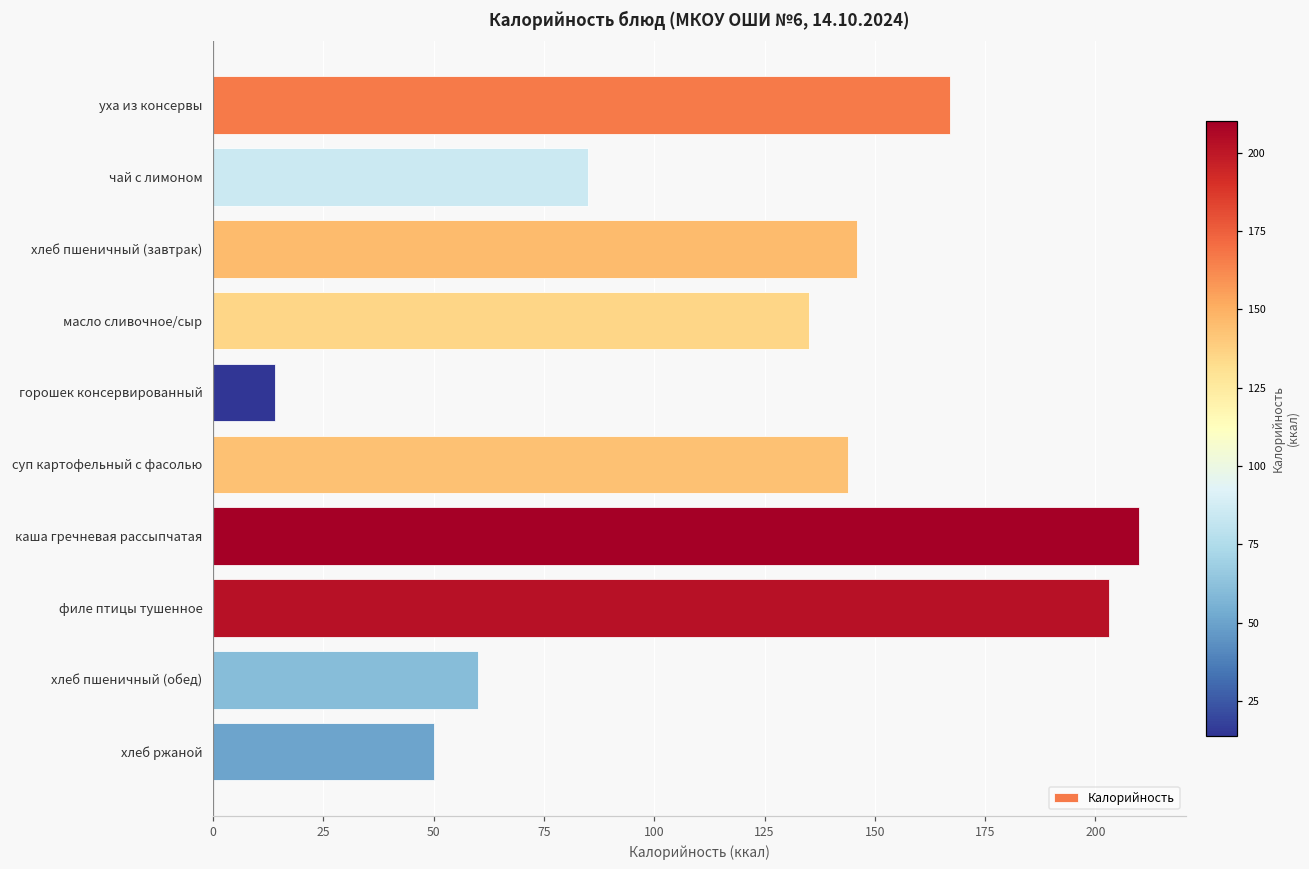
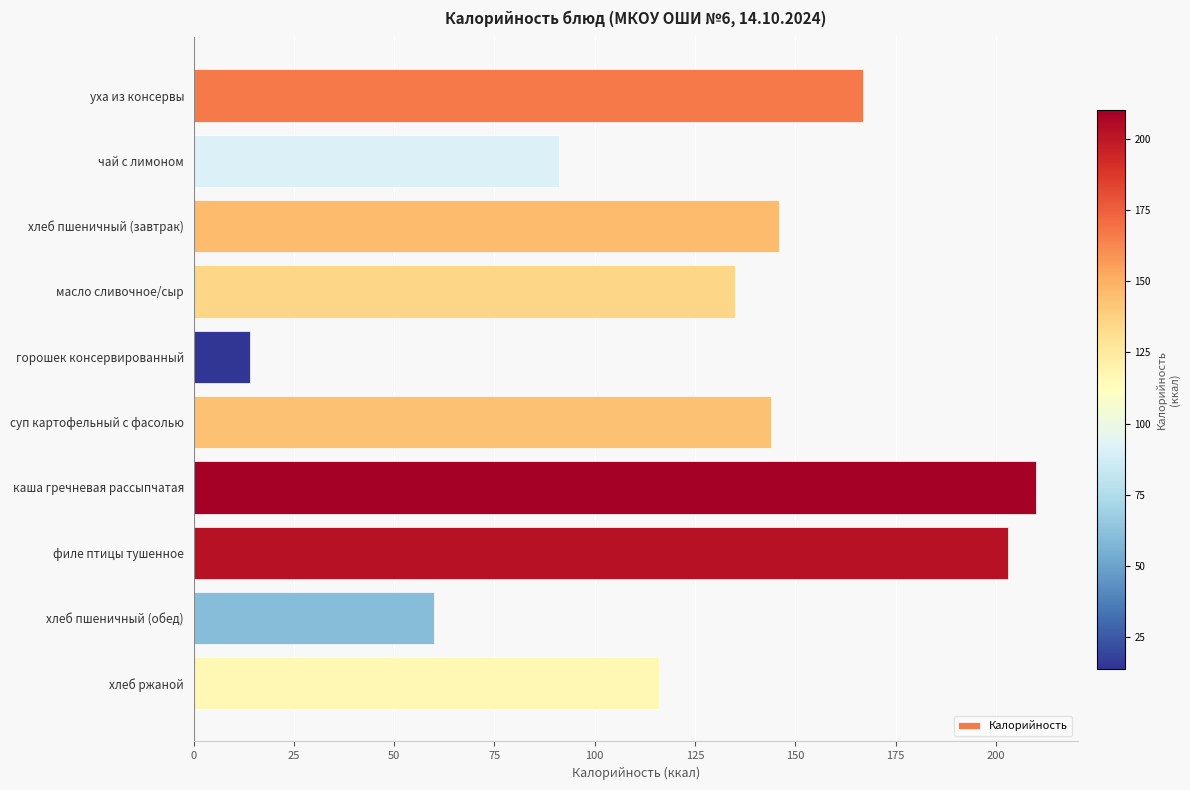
  {
    "уха из консервы": 167,
-   "чай с лимоном": 85,
+   "чай с лимоном": 91,
    "хлеб пшеничный (завтрак)": 146,
    "масло сливочное/сыр": 135,
    "горошек консервированный": 14,
    "суп картофельный с фасолью": 144,
    "каша гречневая рассыпчатая": 210,
    "филе птицы тушенное": 203,
    "хлеб пшеничный (обед)": 60,
-   "хлеб ржаной": 50
+   "хлеб ржаной": 116
  }
